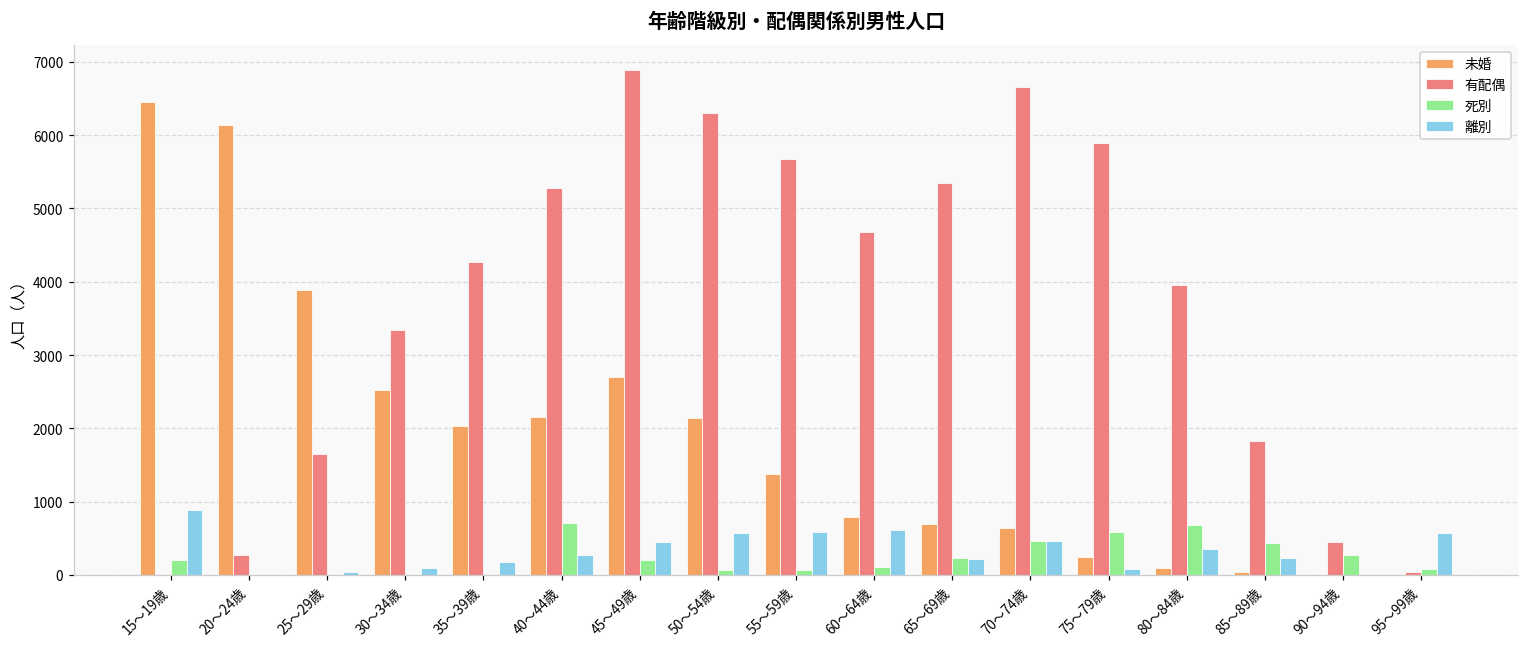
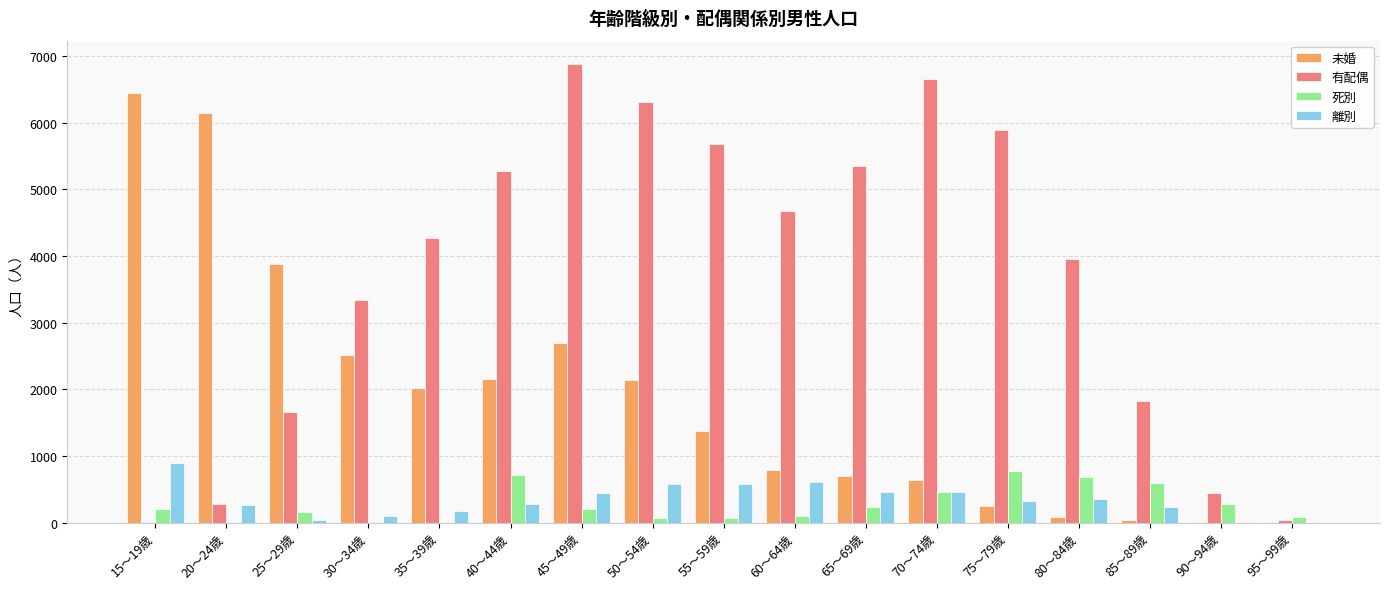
  {
    "死別": {
      "15～19歳": 200,
      "20～24歳": 0,
-     "25～29歳": 0,
+     "25～29歳": 200,
      "40～44歳": 700,
      "45～49歳": 200,
      "50～54歳": 100,
      "55～59歳": 100,
      "60～64歳": 100,
      "65～69歳": 200,
      "70～74歳": 500,
-     "75～79歳": 600,
+     "75～79歳": 800,
      "80～84歳": 700,
-     "85～89歳": 400,
+     "85～89歳": 600,
      "90～94歳": 300,
      "95～99歳": 100
    },
    "離別": {
      "15～19歳": 900,
-     "20～24歳": 0,
+     "20～24歳": 300,
      "25～29歳": 0,
      "30～34歳": 100,
      "35～39歳": 200,
      "40～44歳": 300,
      "45～49歳": 400,
      "50～54歳": 600,
      "55～59歳": 600,
      "60～64歳": 600,
-     "65～69歳": 200,
+     "65～69歳": 500,
      "70～74歳": 500,
-     "75～79歳": 100,
+     "75～79歳": 300,
      "80～84歳": 400,
      "85～89歳": 200,
-     "95～99歳": 600
+     "95～99歳": 0
    }
  }
